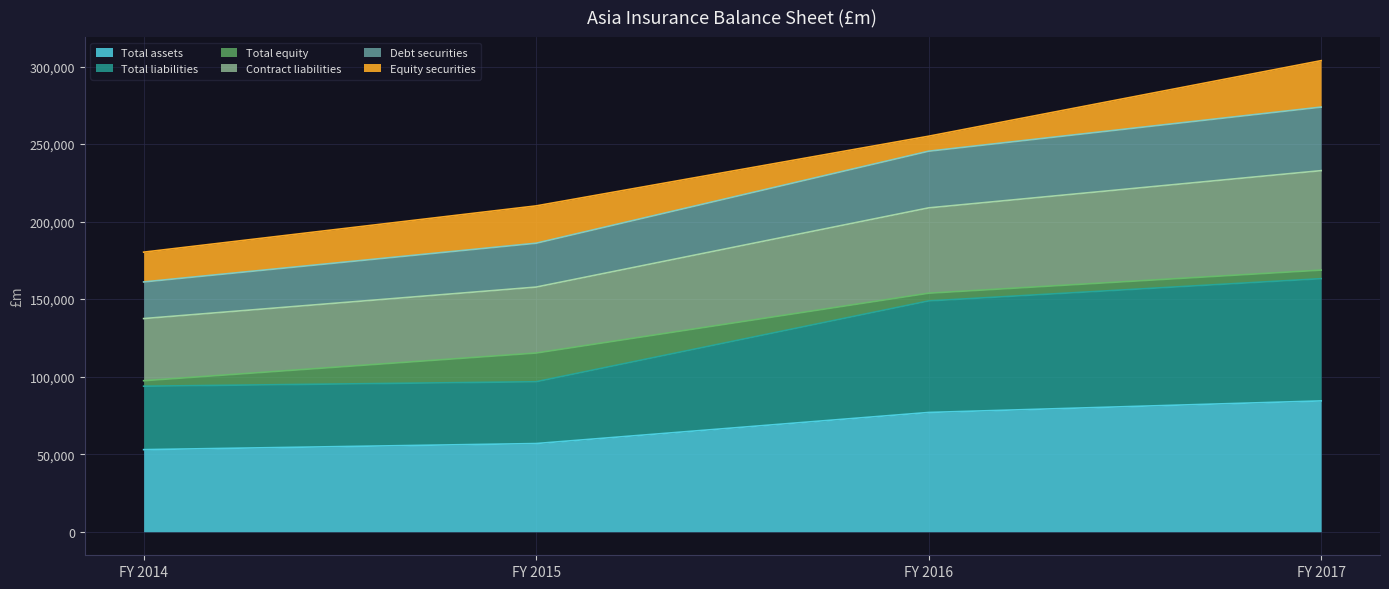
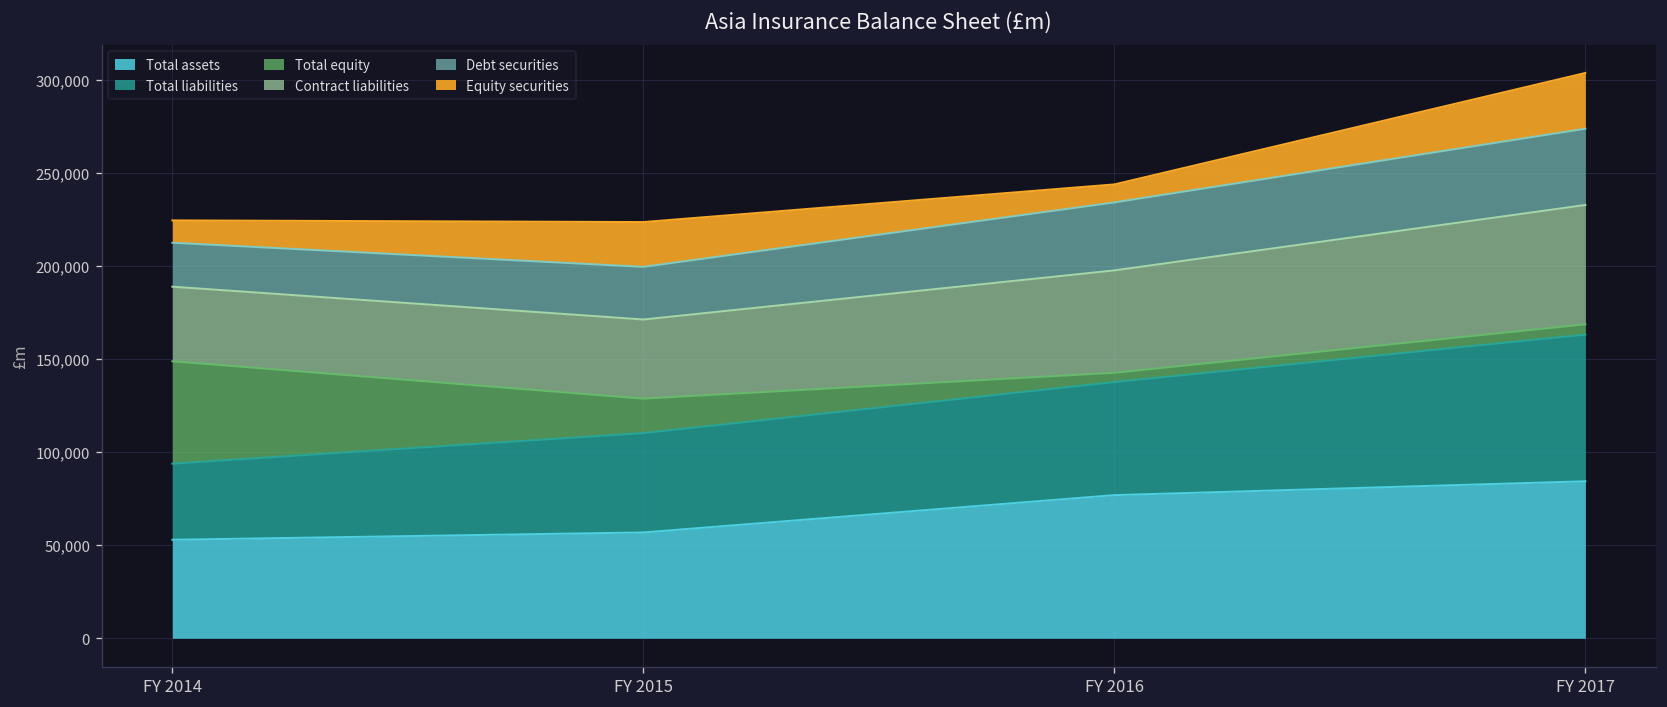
  {
    "Total liabilities": {
      "FY 2014": "41,000",
-     "FY 2015": "40,000",
-     "FY 2016": "72,000",
+     "FY 2015": "53,000",
+     "FY 2016": "61,000",
      "FY 2017": "79,000"
    },
    "Total equity": {
-     "FY 2014": "4,000",
+     "FY 2014": "55,000",
      "FY 2015": "19,000",
      "FY 2016": "5,000",
      "FY 2017": "6,000"
    },
    "Equity securities": {
-     "FY 2014": "19,000",
+     "FY 2014": "12,000",
      "FY 2015": "24,000",
      "FY 2016": "10,000",
      "FY 2017": "30,000"
    }
  }
